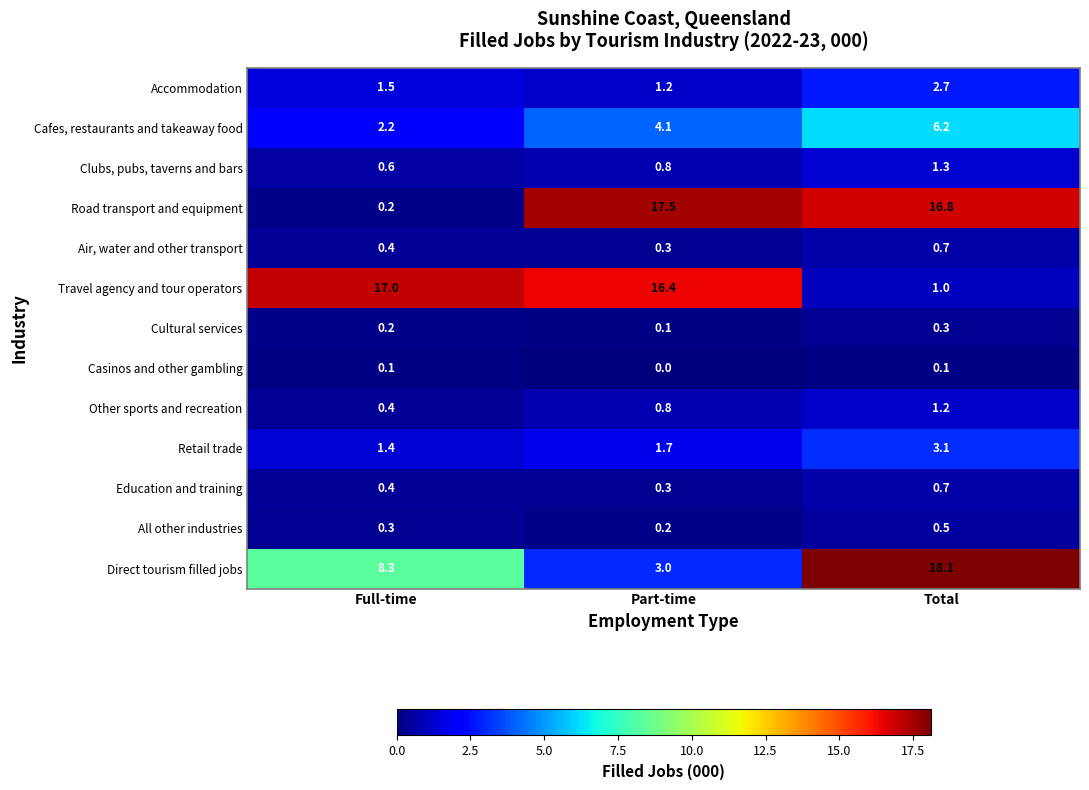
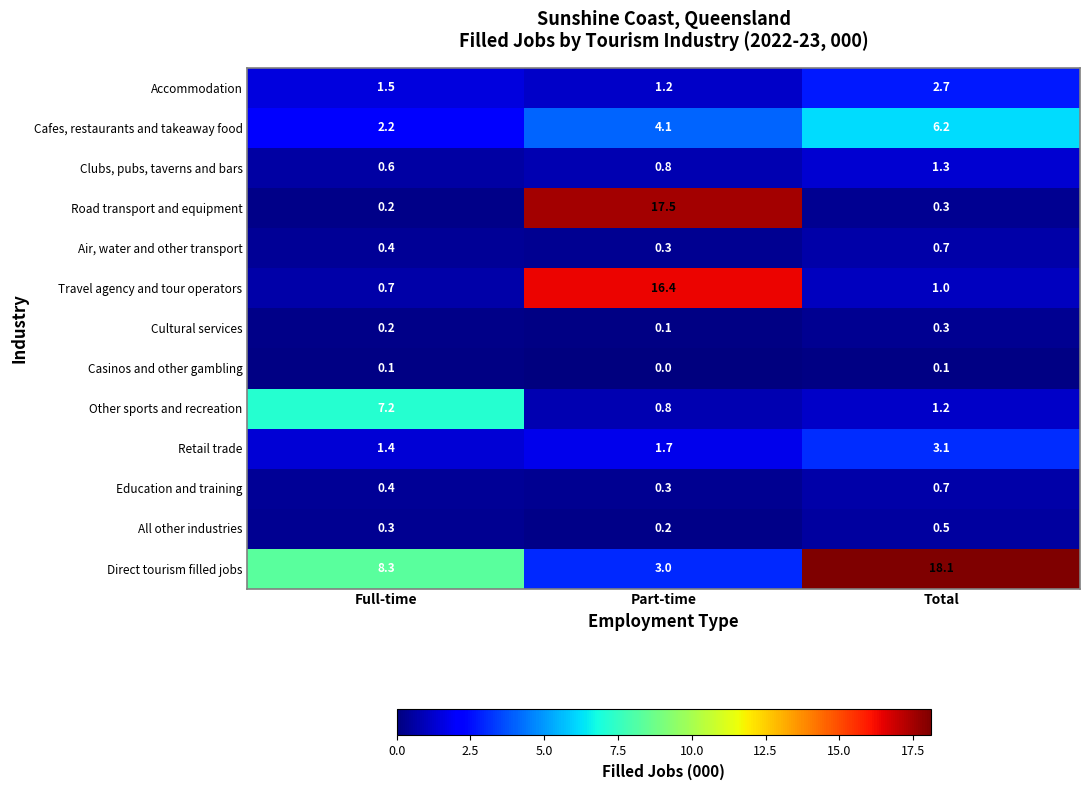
  {
    "Accommodation": {
      "Full-time": 1.5,
      "Part-time": 1.2,
      "Total": 2.7
    },
    "Cafes, restaurants and takeaway food": {
      "Full-time": 2.2,
      "Part-time": 4.1,
      "Total": 6.2
    },
    "Clubs, pubs, taverns and bars": {
      "Full-time": 0.6,
      "Part-time": 0.8,
      "Total": 1.3
    },
    "Road transport and equipment": {
      "Full-time": 0.2,
      "Part-time": 17.5,
-     "Total": 16.8
+     "Total": 0.3
    },
    "Air, water and other transport": {
      "Full-time": 0.4,
      "Part-time": 0.3,
      "Total": 0.7
    },
    "Travel agency and tour operators": {
-     "Full-time": 17.0,
+     "Full-time": 0.7,
      "Part-time": 16.4,
      "Total": 1.0
    },
    "Cultural services": {
      "Full-time": 0.2,
      "Part-time": 0.1,
      "Total": 0.3
    },
    "Casinos and other gambling": {
      "Full-time": 0.1,
      "Part-time": 0.0,
      "Total": 0.1
    },
    "Other sports and recreation": {
-     "Full-time": 0.4,
+     "Full-time": 7.2,
      "Part-time": 0.8,
      "Total": 1.2
    },
    "Retail trade": {
      "Full-time": 1.4,
      "Part-time": 1.7,
      "Total": 3.1
    },
    "Education and training": {
      "Full-time": 0.4,
      "Part-time": 0.3,
      "Total": 0.7
    },
    "All other industries": {
      "Full-time": 0.3,
      "Part-time": 0.2,
      "Total": 0.5
    },
    "Direct tourism filled jobs": {
      "Full-time": 8.3,
      "Part-time": 3.0,
      "Total": 18.1
    }
  }
